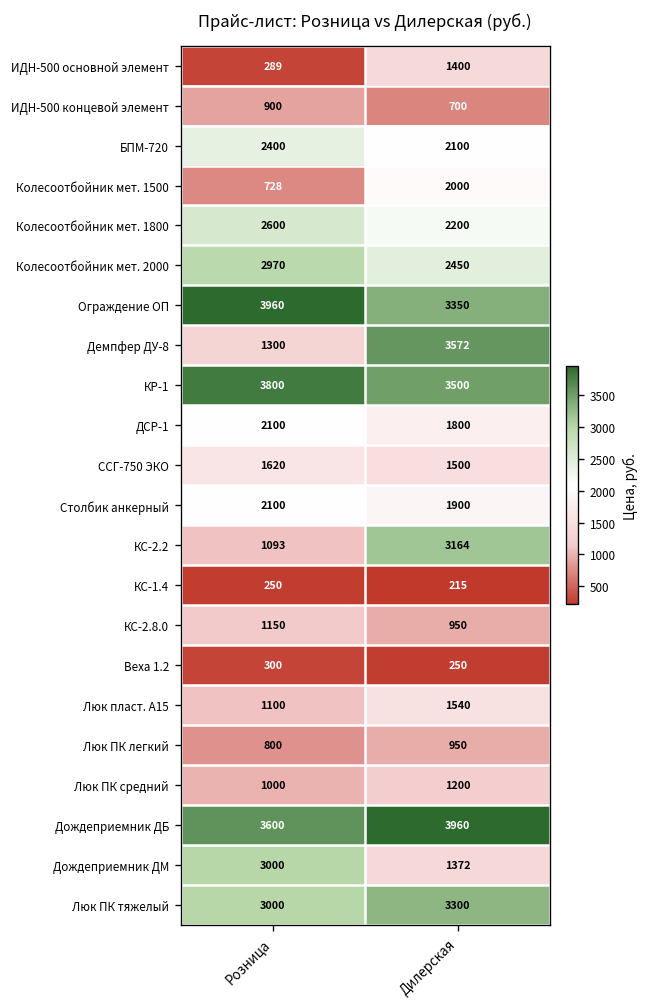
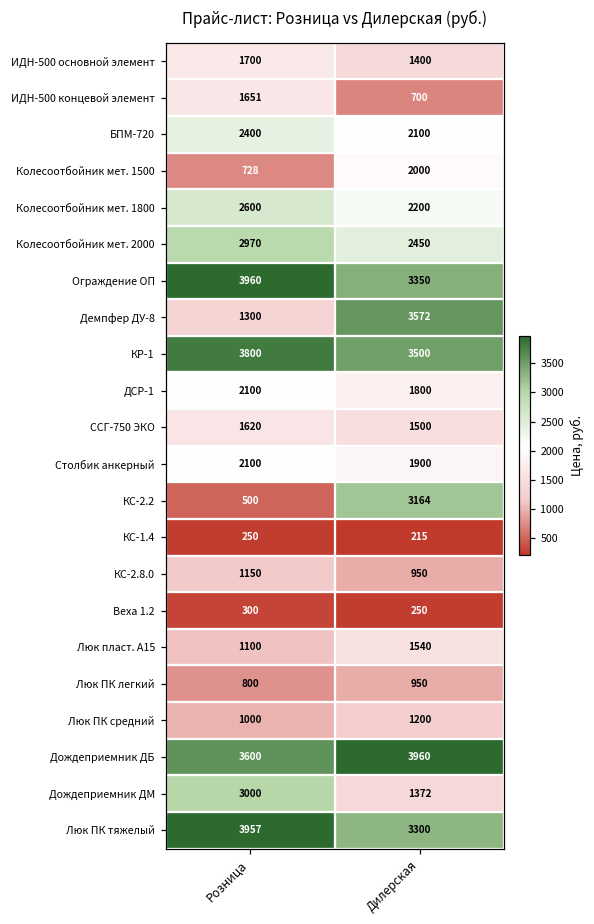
  {
    "ИДН-500 основной элемент": {
-     "Розница": 289,
+     "Розница": 1700,
      "Дилерская": 1400
    },
    "ИДН-500 концевой элемент": {
-     "Розница": 900,
+     "Розница": 1651,
      "Дилерская": 700
    },
    "БПМ-720": {
      "Розница": 2400,
      "Дилерская": 2100
    },
    "Колесоотбойник мет. 1500": {
      "Розница": 728,
      "Дилерская": 2000
    },
    "Колесоотбойник мет. 1800": {
      "Розница": 2600,
      "Дилерская": 2200
    },
    "Колесоотбойник мет. 2000": {
      "Розница": 2970,
      "Дилерская": 2450
    },
    "Ограждение ОП": {
      "Розница": 3960,
      "Дилерская": 3350
    },
    "Демпфер ДУ-8": {
      "Розница": 1300,
      "Дилерская": 3572
    },
    "КР-1": {
      "Розница": 3800,
      "Дилерская": 3500
    },
    "ДСР-1": {
      "Розница": 2100,
      "Дилерская": 1800
    },
    "ССГ-750 ЭКО": {
      "Розница": 1620,
      "Дилерская": 1500
    },
    "Столбик анкерный": {
      "Розница": 2100,
      "Дилерская": 1900
    },
    "КС-2.2": {
-     "Розница": 1093,
+     "Розница": 500,
      "Дилерская": 3164
    },
    "КС-1.4": {
      "Розница": 250,
      "Дилерская": 215
    },
    "КС-2.8.0": {
      "Розница": 1150,
      "Дилерская": 950
    },
    "Веха 1.2": {
      "Розница": 300,
      "Дилерская": 250
    },
    "Люк пласт. А15": {
      "Розница": 1100,
      "Дилерская": 1540
    },
    "Люк ПК легкий": {
      "Розница": 800,
      "Дилерская": 950
    },
    "Люк ПК средний": {
      "Розница": 1000,
      "Дилерская": 1200
    },
    "Дождеприемник ДБ": {
      "Розница": 3600,
      "Дилерская": 3960
    },
    "Дождеприемник ДМ": {
      "Розница": 3000,
      "Дилерская": 1372
    },
    "Люк ПК тяжелый": {
-     "Розница": 3000,
+     "Розница": 3957,
      "Дилерская": 3300
    }
  }
